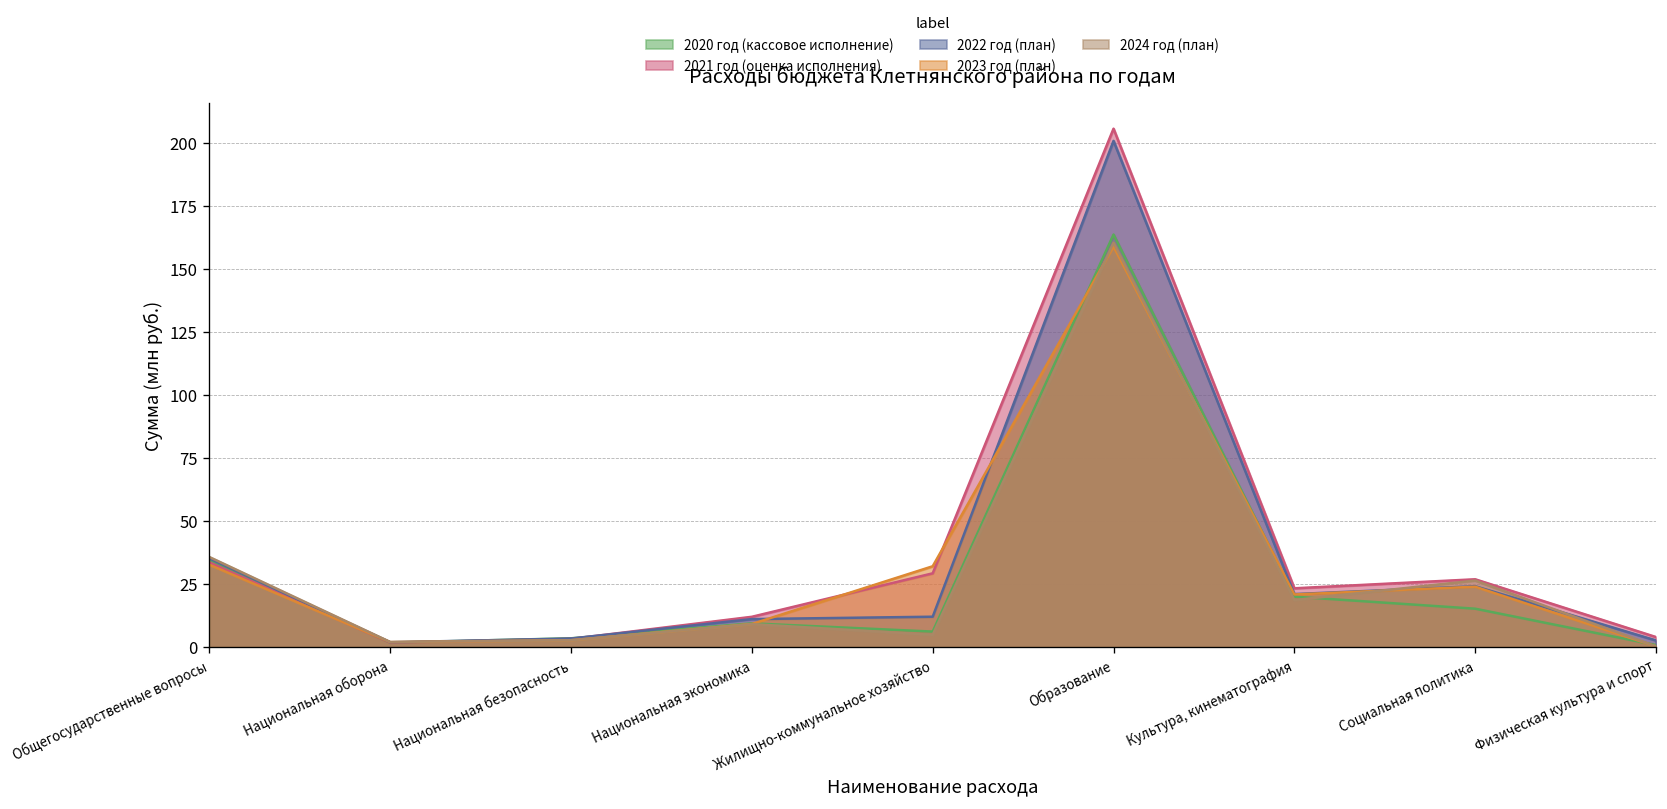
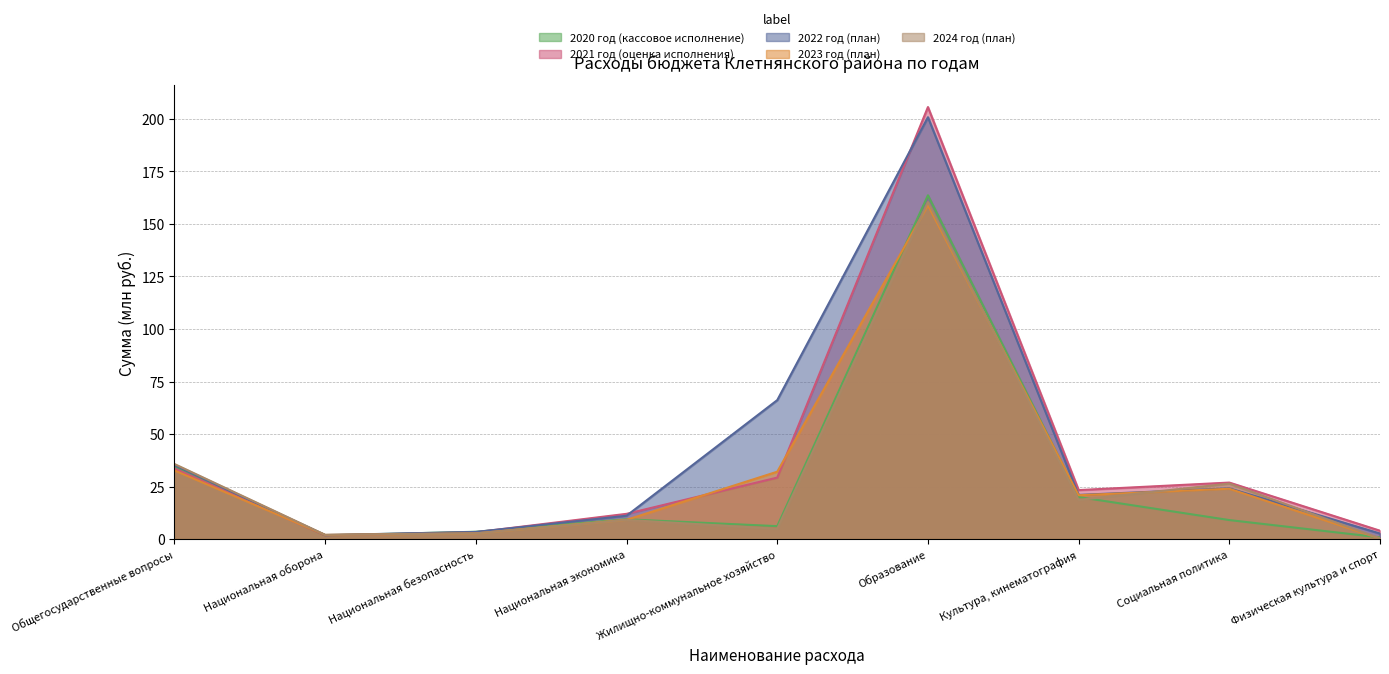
  {
    "2020 год (кассовое исполнение)": {
      "Жилищно-коммунальное хозяйство": 6,
      "Образование": 164,
-     "Социальная политика": 15
+     "Социальная политика": 9
    },
    "2022 год (план)": {
-     "Жилищно-коммунальное хозяйство": 12,
+     "Жилищно-коммунальное хозяйство": 66,
      "Образование": 201,
      "Физическая культура и спорт": 3
    }
  }
